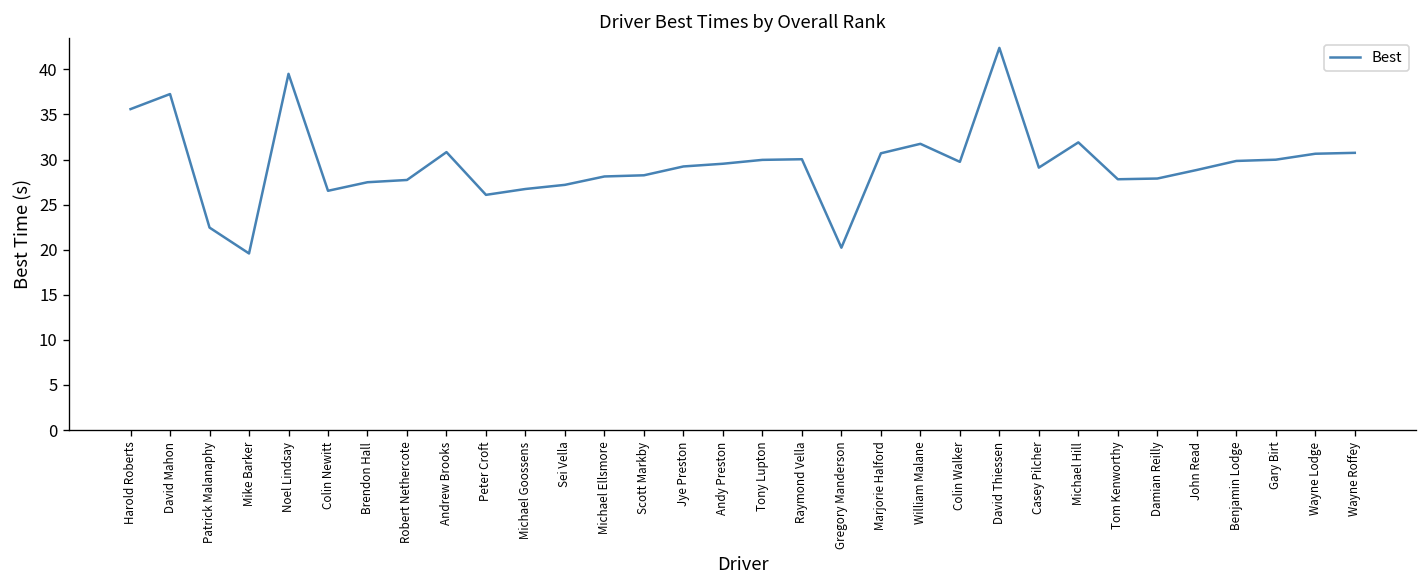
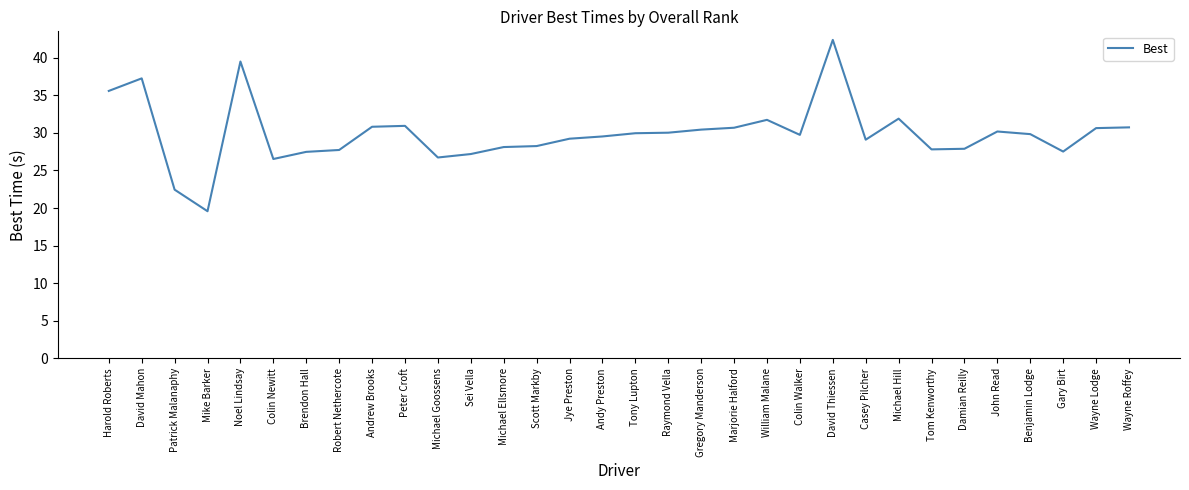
  {
    "Harold Roberts": 36,
    "David Mahon": 37,
    "Patrick Malanaphy": 22,
    "Mike Barker": 20,
    "Noel Lindsay": 40,
    "Colin Newitt": 27,
    "Brendon Hall": 27,
    "Robert Nethercote": 28,
    "Andrew Brooks": 31,
-   "Peter Croft": 26,
+   "Peter Croft": 31,
    "Michael Goossens": 27,
    "Sei Vella": 27,
    "Michael Ellsmore": 28,
    "Scott Markby": 28,
    "Jye Preston": 29,
    "Andy Preston": 30,
    "Tony Lupton": 30,
    "Raymond Vella": 30,
-   "Gregory Manderson": 20,
+   "Gregory Manderson": 30,
    "Marjorie Halford": 31,
    "William Malane": 32,
    "Colin Walker": 30,
    "David Thiessen": 42,
    "Casey Pilcher": 29,
    "Michael Hill": 32,
    "Tom Kenworthy": 28,
    "Damian Reilly": 28,
-   "John Read": 29,
+   "John Read": 30,
    "Benjamin Lodge": 30,
-   "Gary Birt": 30,
+   "Gary Birt": 28,
    "Wayne Lodge": 31,
    "Wayne Roffey": 31
  }
